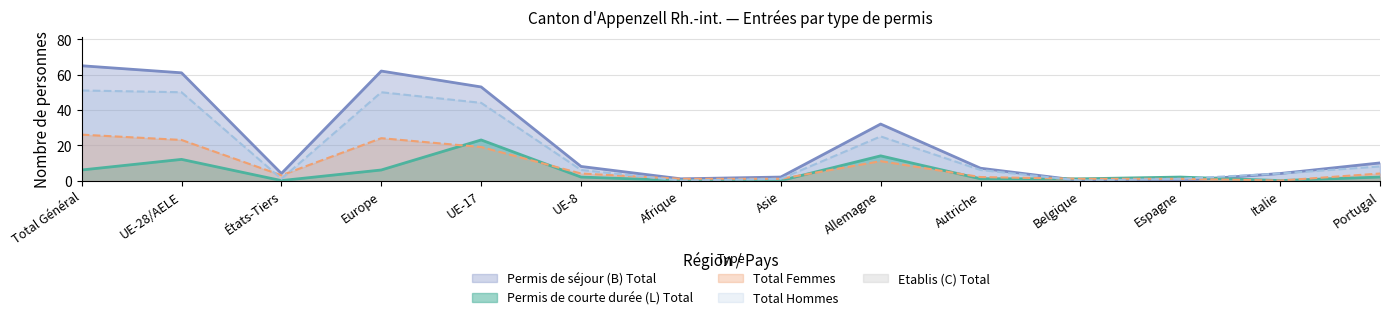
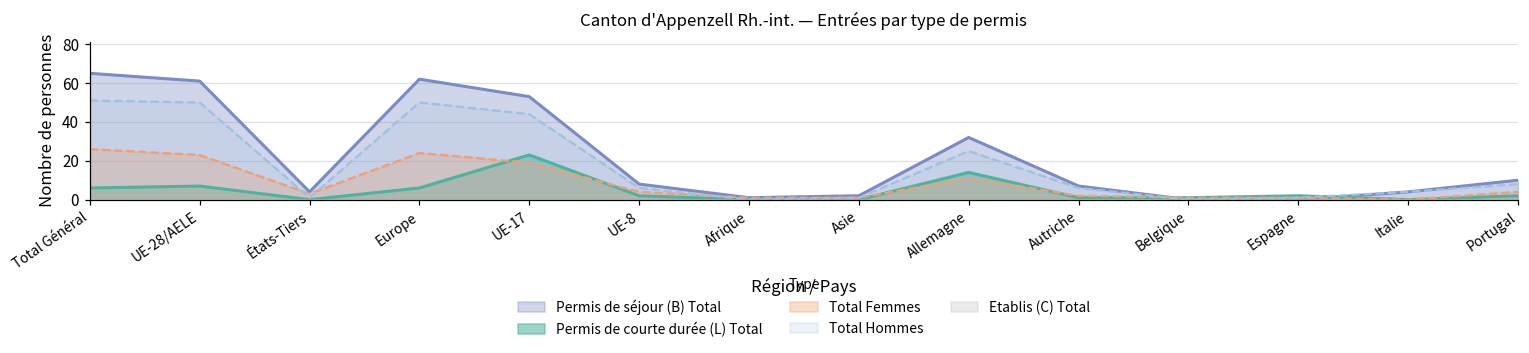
  {
    "Permis de courte durée (L) Total": {
      "Total Général": 6,
-     "UE-28/AELE": 12,
+     "UE-28/AELE": 7,
      "Europe": 6,
      "UE-17": 23,
      "UE-8": 2,
      "Allemagne": 14,
      "Portugal": 2
    }
  }
